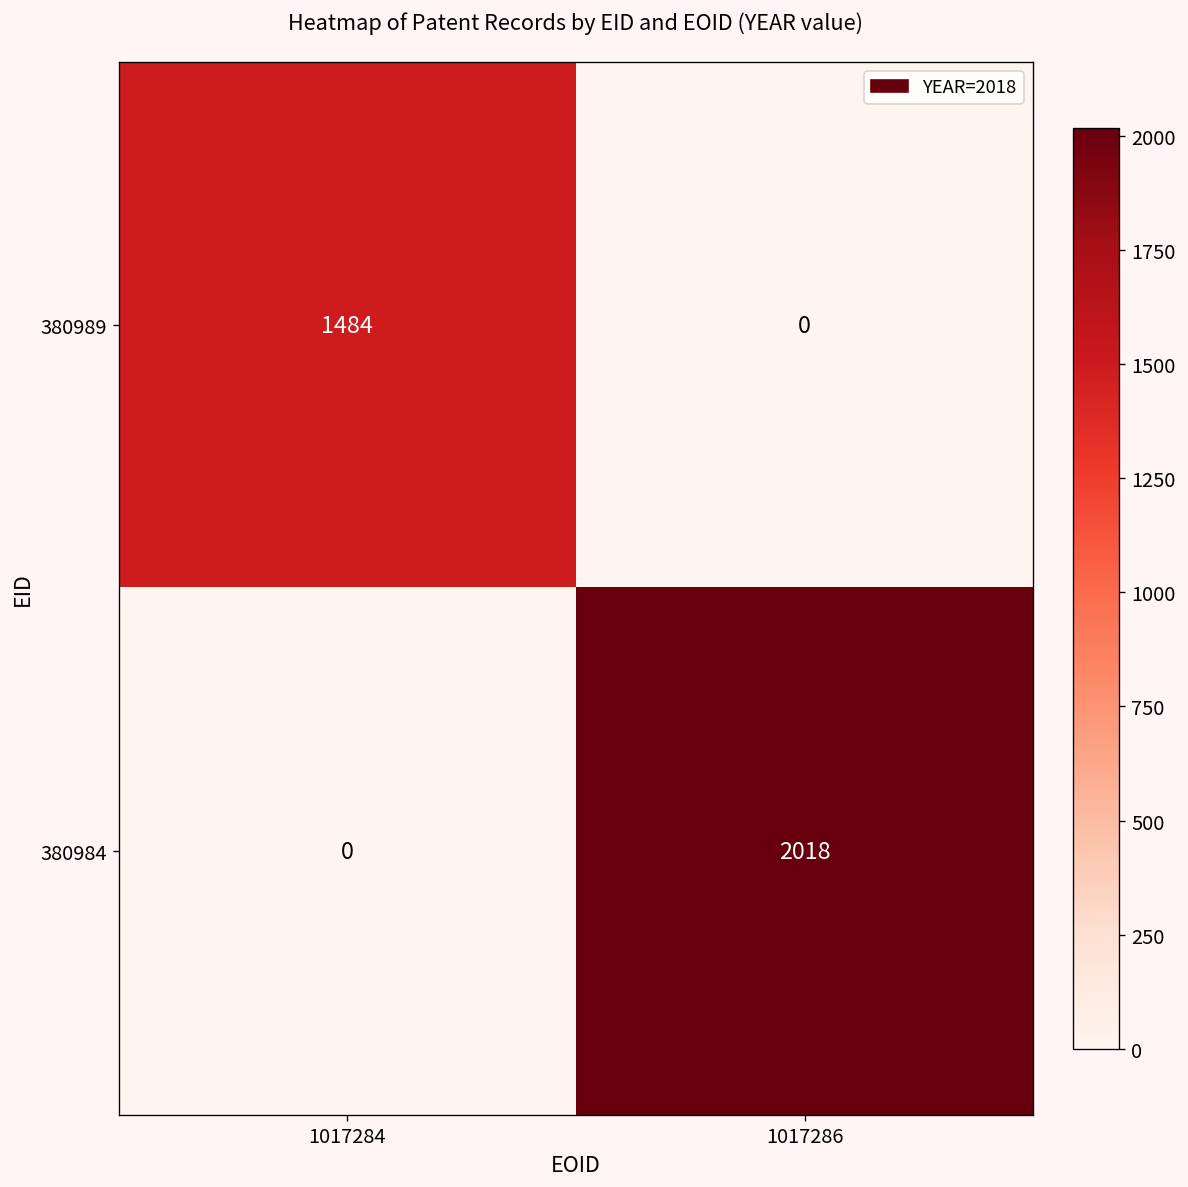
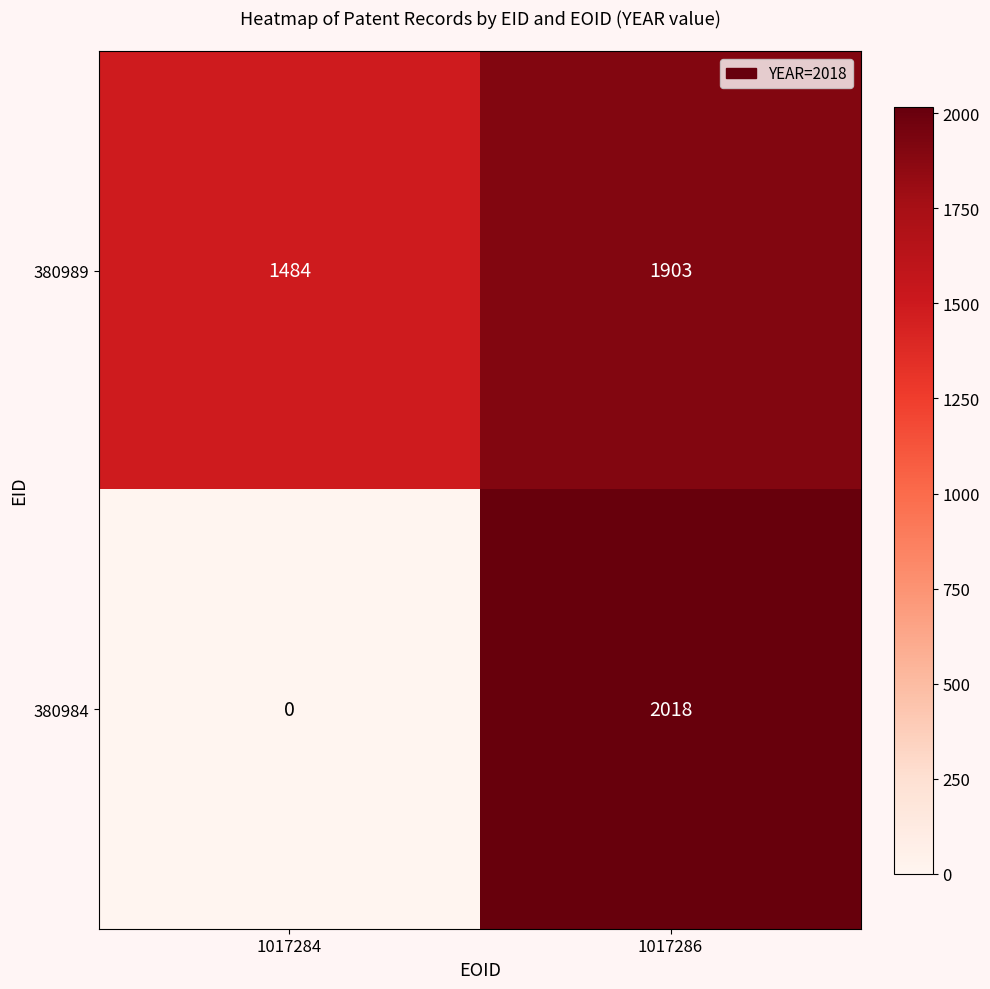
  {
    "380989": {
      "1017284": 1484,
-     "1017286": 0
+     "1017286": 1903
    },
    "380984": {
      "1017284": 0,
      "1017286": 2018
    }
  }
